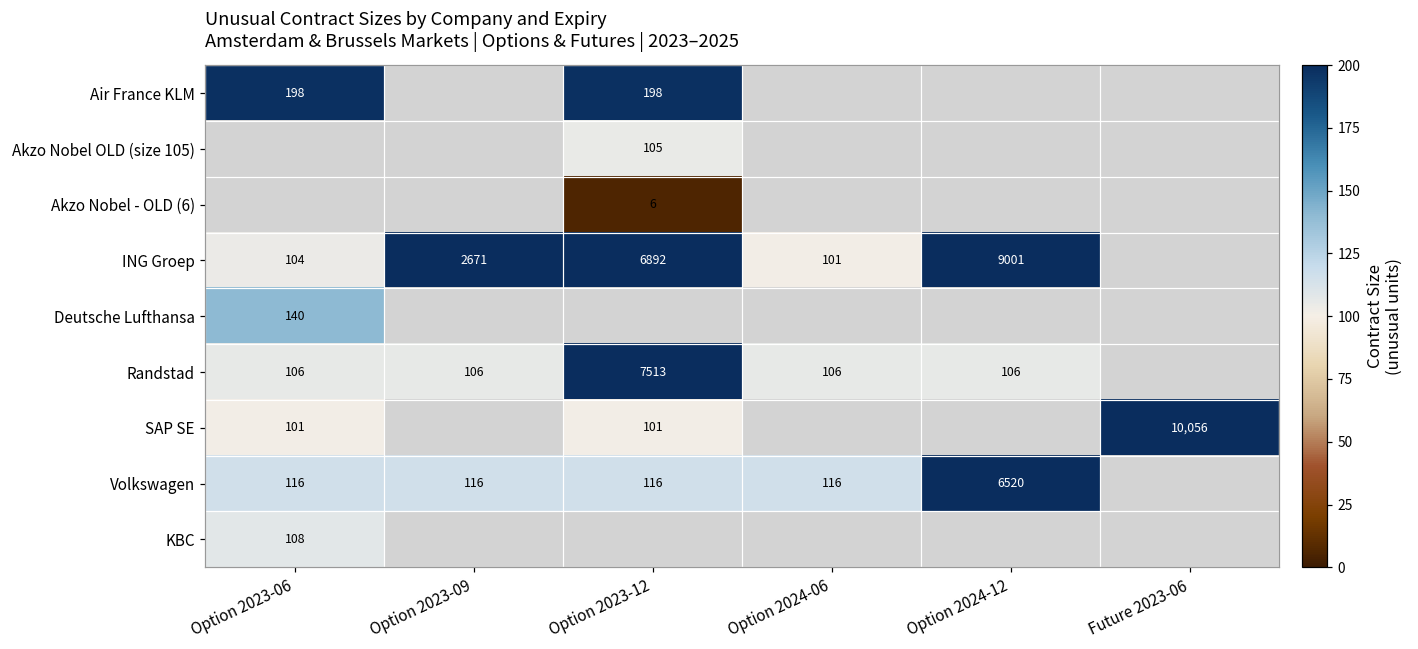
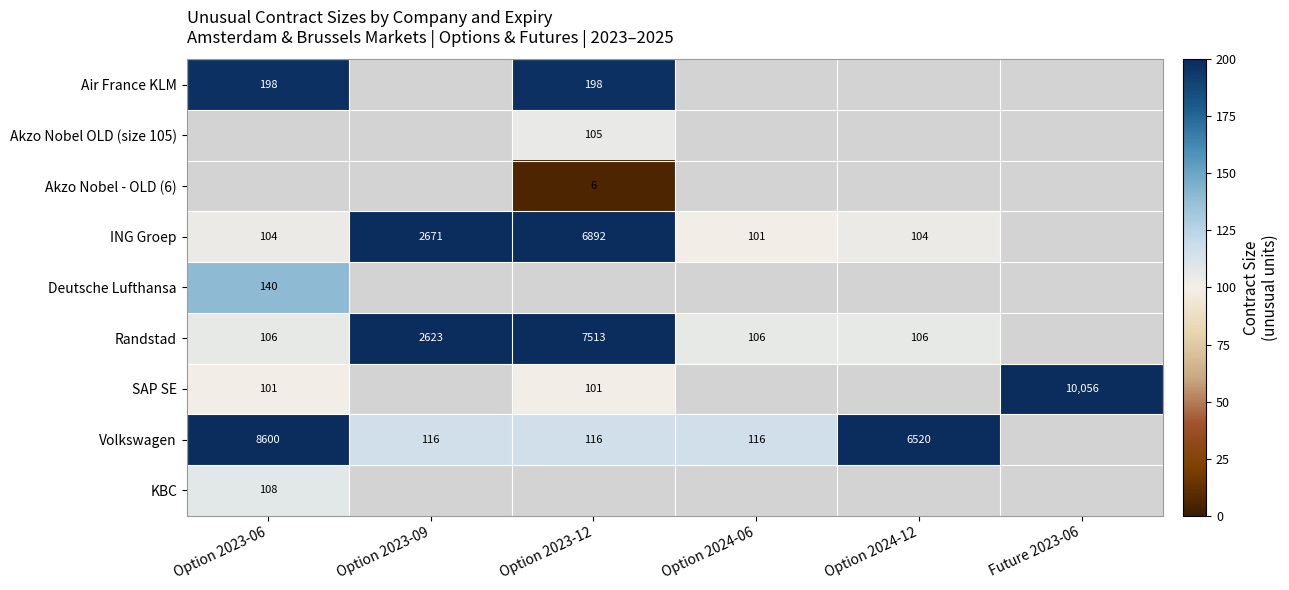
  {
    "Air France KLM": {
      "Option 2023-06": "198",
      "Option 2023-12": "198"
    },
    "Akzo Nobel OLD (size 105)": {
      "Option 2023-12": "105"
    },
    "Akzo Nobel - OLD (6)": {
      "Option 2023-12": "6"
    },
    "ING Groep": {
      "Option 2023-06": "104",
      "Option 2023-09": "2671",
      "Option 2023-12": "6892",
      "Option 2024-06": "101",
-     "Option 2024-12": "9001"
+     "Option 2024-12": "104"
    },
    "Deutsche Lufthansa": {
      "Option 2023-06": "140"
    },
    "Randstad": {
      "Option 2023-06": "106",
-     "Option 2023-09": "106",
+     "Option 2023-09": "2623",
      "Option 2023-12": "7513",
      "Option 2024-06": "106",
      "Option 2024-12": "106"
    },
    "SAP SE": {
      "Option 2023-06": "101",
      "Option 2023-12": "101",
      "Future 2023-06": "10,056"
    },
    "Volkswagen": {
-     "Option 2023-06": "116",
+     "Option 2023-06": "8600",
      "Option 2023-09": "116",
      "Option 2023-12": "116",
      "Option 2024-06": "116",
      "Option 2024-12": "6520"
    },
    "KBC": {
      "Option 2023-06": "108"
    }
  }
